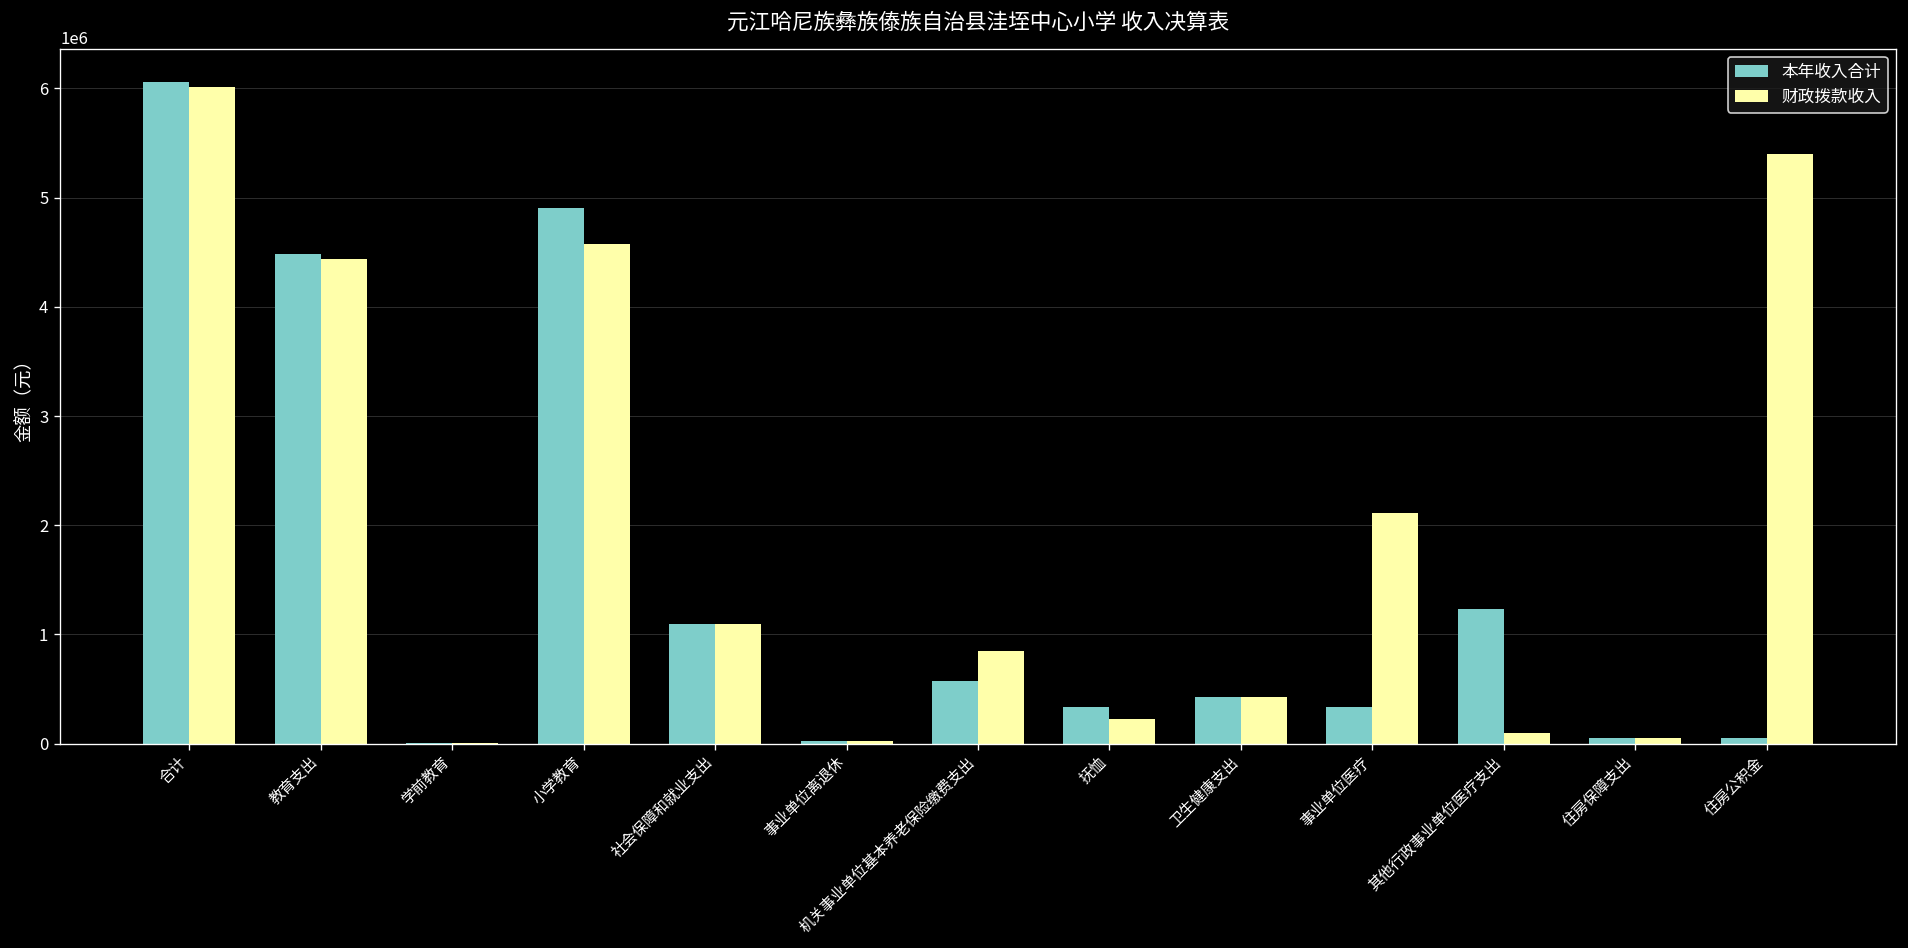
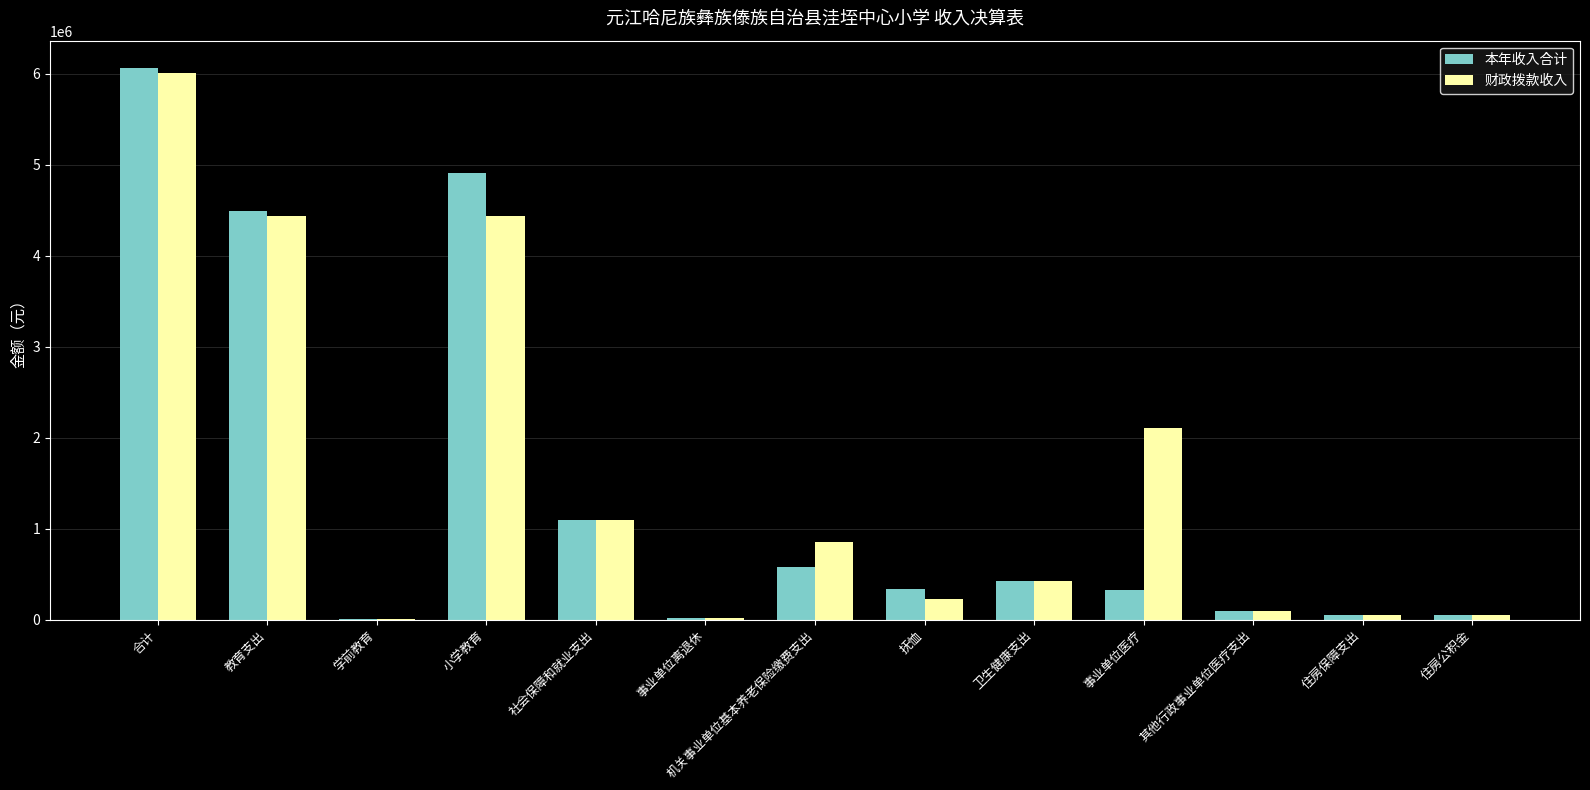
  {
    "本年收入合计": {
      "合计": 6100000,
      "教育支出": 4500000,
      "小学教育": 4900000,
      "社会保障和就业支出": 1100000,
      "机关事业单位基本养老保险缴费支出": 600000,
      "抚恤": 300000,
      "卫生健康支出": 400000,
      "事业单位医疗": 300000,
-     "其他行政事业单位医疗支出": 1200000,
+     "其他行政事业单位医疗支出": 100000,
      "住房保障支出": 100000,
      "住房公积金": 100000
    },
    "财政拨款收入": {
      "合计": 6000000,
      "教育支出": 4400000,
-     "小学教育": 4600000,
+     "小学教育": 4400000,
      "社会保障和就业支出": 1100000,
      "机关事业单位基本养老保险缴费支出": 800000,
      "抚恤": 200000,
      "卫生健康支出": 400000,
      "事业单位医疗": 2100000,
      "其他行政事业单位医疗支出": 100000,
      "住房保障支出": 100000,
-     "住房公积金": 5400000
+     "住房公积金": 100000
    }
  }
